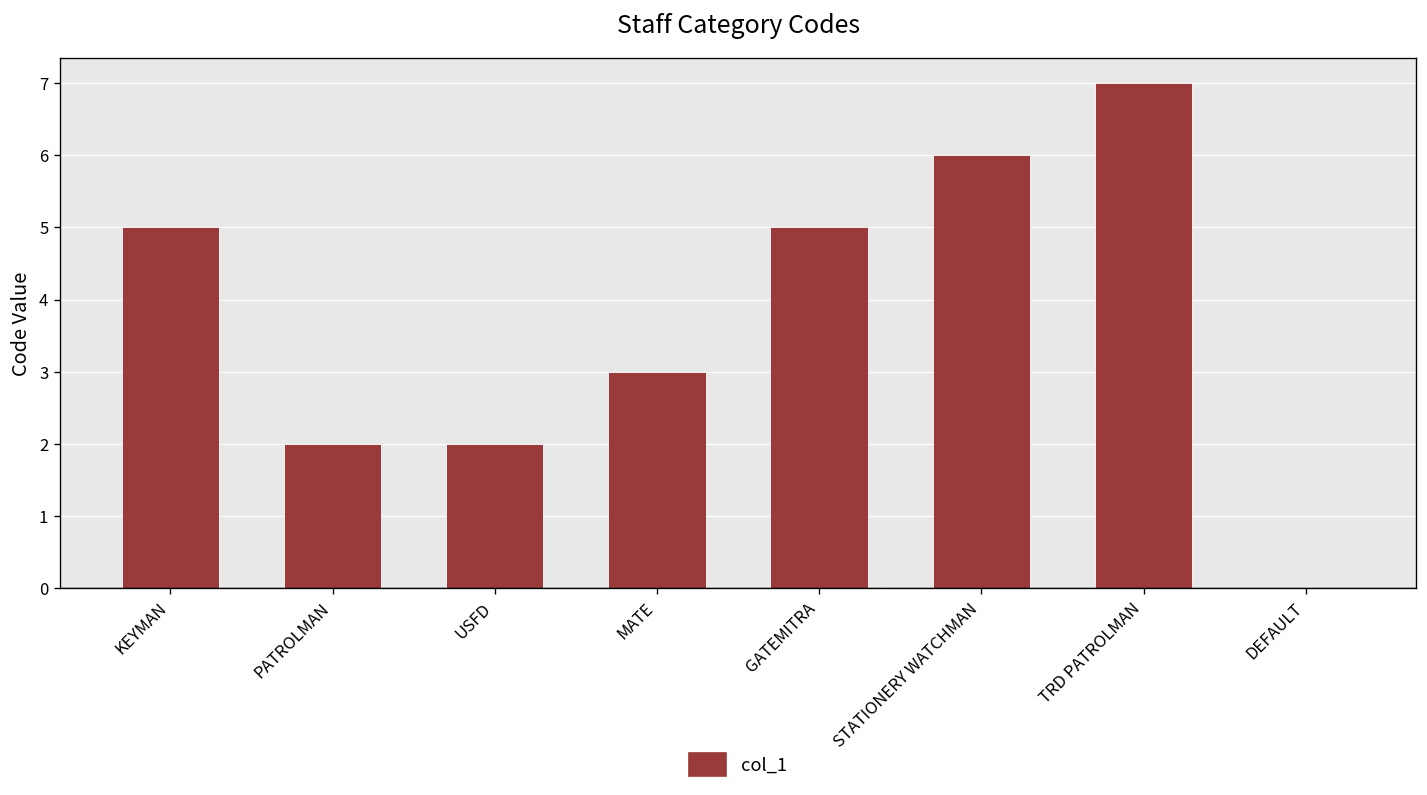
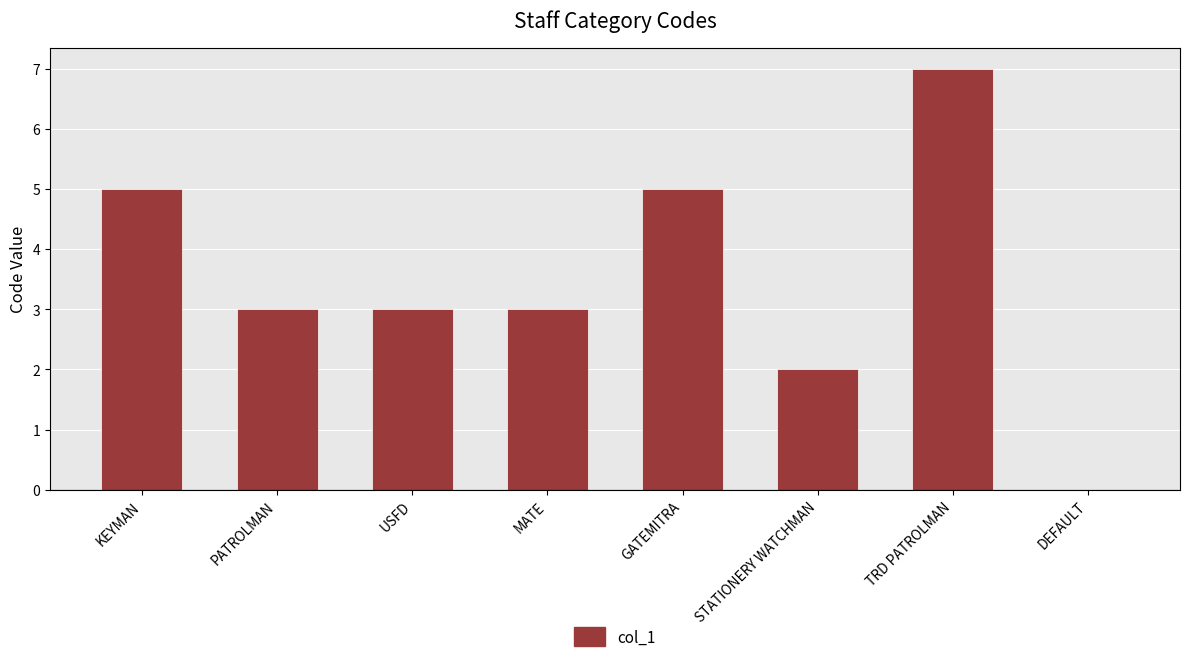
  {
    "KEYMAN": 5,
-   "PATROLMAN": 2,
-   "USFD": 2,
+   "PATROLMAN": 3,
+   "USFD": 3,
    "MATE": 3,
    "GATEMITRA": 5,
-   "STATIONERY WATCHMAN": 6,
+   "STATIONERY WATCHMAN": 2,
    "TRD PATROLMAN": 7,
    "DEFAULT": 0
  }
